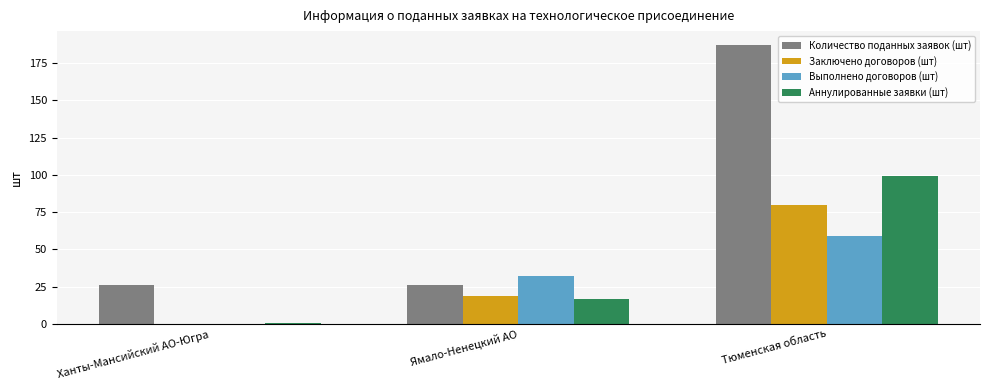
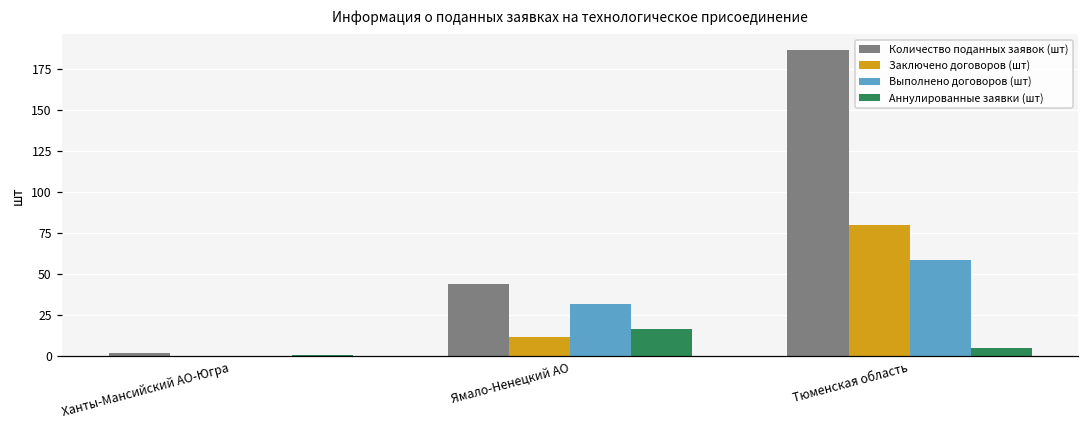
  {
    "Количество поданных заявок (шт)": {
-     "Ханты-Мансийский АО-Югра": 26,
-     "Ямало-Ненецкий АО": 26,
+     "Ханты-Мансийский АО-Югра": 2,
+     "Ямало-Ненецкий АО": 44,
      "Тюменская область": 187
    },
    "Заключено договоров (шт)": {
      "Ханты-Мансийский АО-Югра": 0,
-     "Ямало-Ненецкий АО": 19,
+     "Ямало-Ненецкий АО": 12,
      "Тюменская область": 80
    },
    "Выполнено договоров (шт)": {
      "Ханты-Мансийский АО-Югра": 0,
      "Ямало-Ненецкий АО": 32,
      "Тюменская область": 59
    },
    "Аннулированные заявки (шт)": {
      "Ямало-Ненецкий АО": 17,
-     "Тюменская область": 99
+     "Тюменская область": 5
    }
  }
